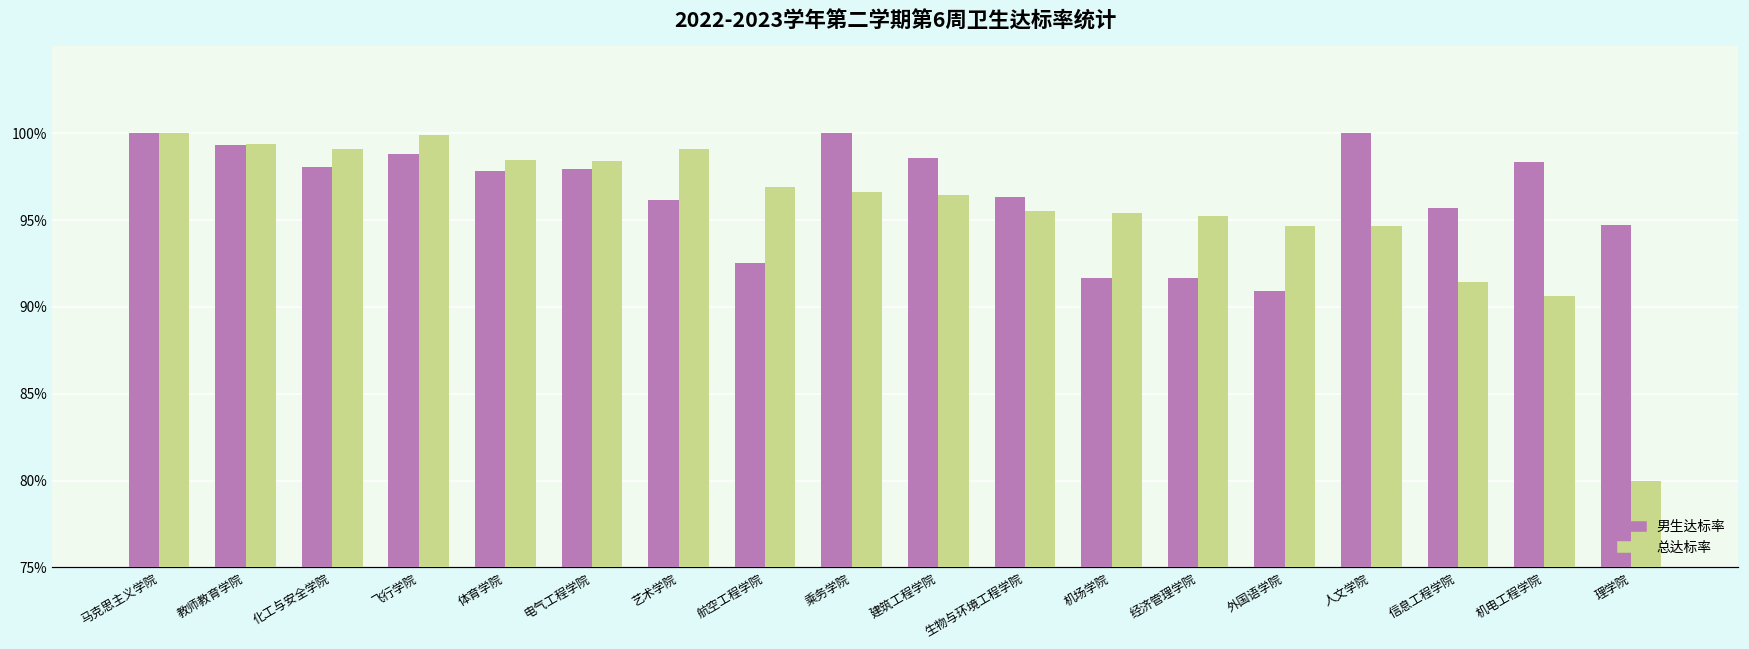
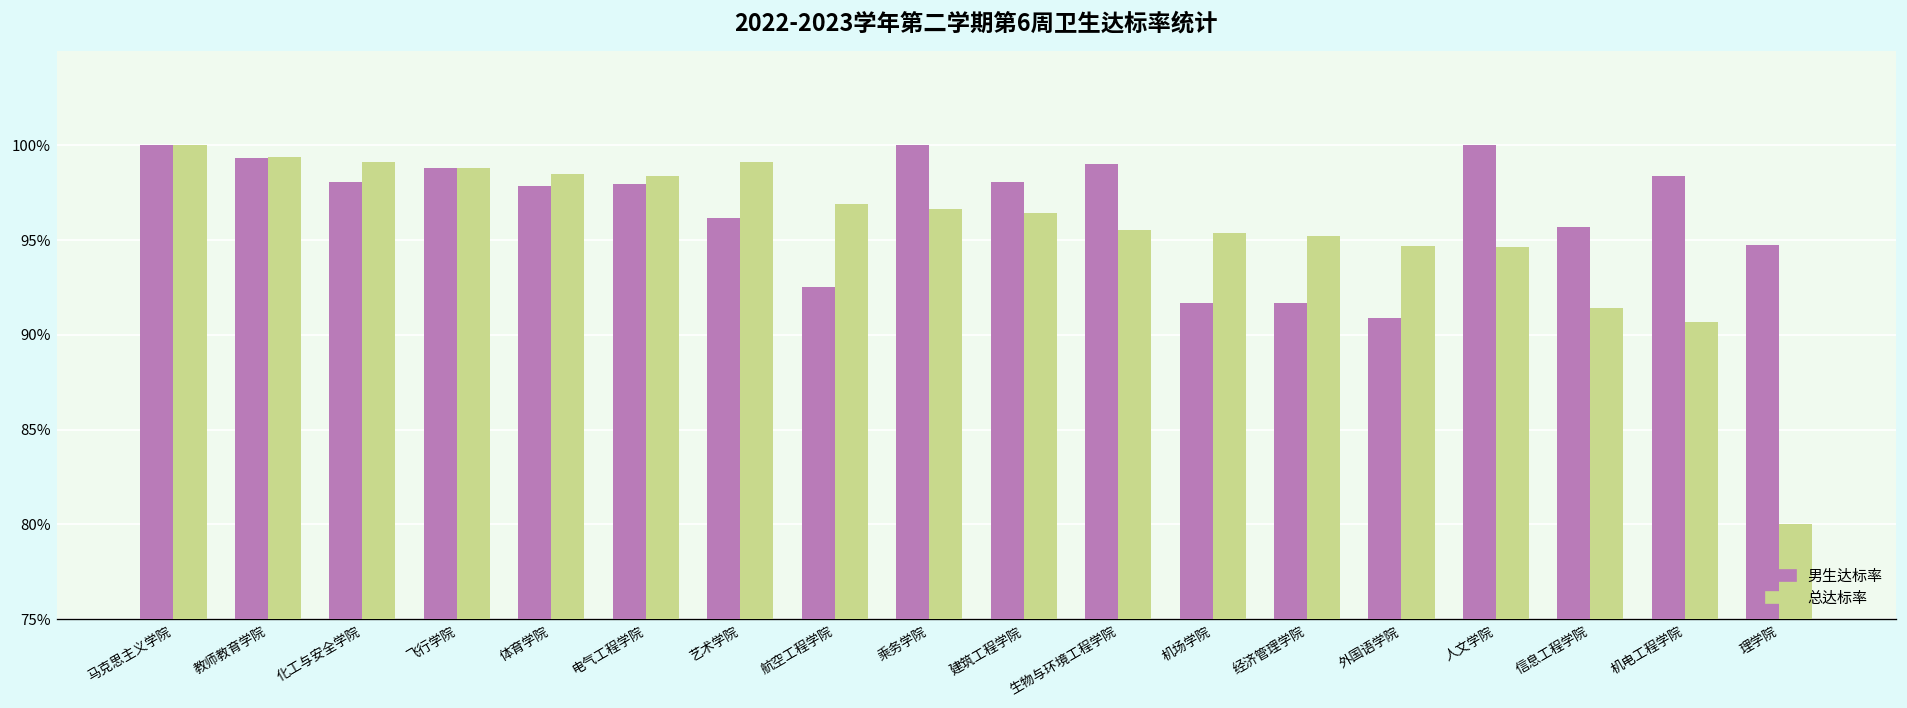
  {
    "男生达标率": {
      "马克思主义学院": "100.0%",
      "教师教育学院": "99.3%",
      "化工与安全学院": "98.1%",
      "飞行学院": "98.8%",
      "体育学院": "97.8%",
      "电气工程学院": "97.9%",
      "艺术学院": "96.2%",
      "航空工程学院": "92.5%",
      "乘务学院": "100.0%",
-     "建筑工程学院": "98.6%",
-     "生物与环境工程学院": "96.3%",
+     "建筑工程学院": "98.1%",
+     "生物与环境工程学院": "99.0%",
      "机场学院": "91.7%",
      "经济管理学院": "91.7%",
      "外国语学院": "90.9%",
      "人文学院": "100.0%",
      "信息工程学院": "95.7%",
      "机电工程学院": "98.4%",
      "理学院": "94.7%"
    },
    "总达标率": {
      "马克思主义学院": "100.0%",
      "教师教育学院": "99.4%",
      "化工与安全学院": "99.1%",
-     "飞行学院": "99.9%",
+     "飞行学院": "98.8%",
      "体育学院": "98.5%",
      "电气工程学院": "98.4%",
      "艺术学院": "99.1%",
      "航空工程学院": "96.9%",
      "乘务学院": "96.6%",
      "建筑工程学院": "96.4%",
      "生物与环境工程学院": "95.5%",
      "机场学院": "95.4%",
      "经济管理学院": "95.2%",
      "外国语学院": "94.7%",
      "人文学院": "94.6%",
      "信息工程学院": "91.4%",
      "机电工程学院": "90.6%",
      "理学院": "80.0%"
    }
  }
